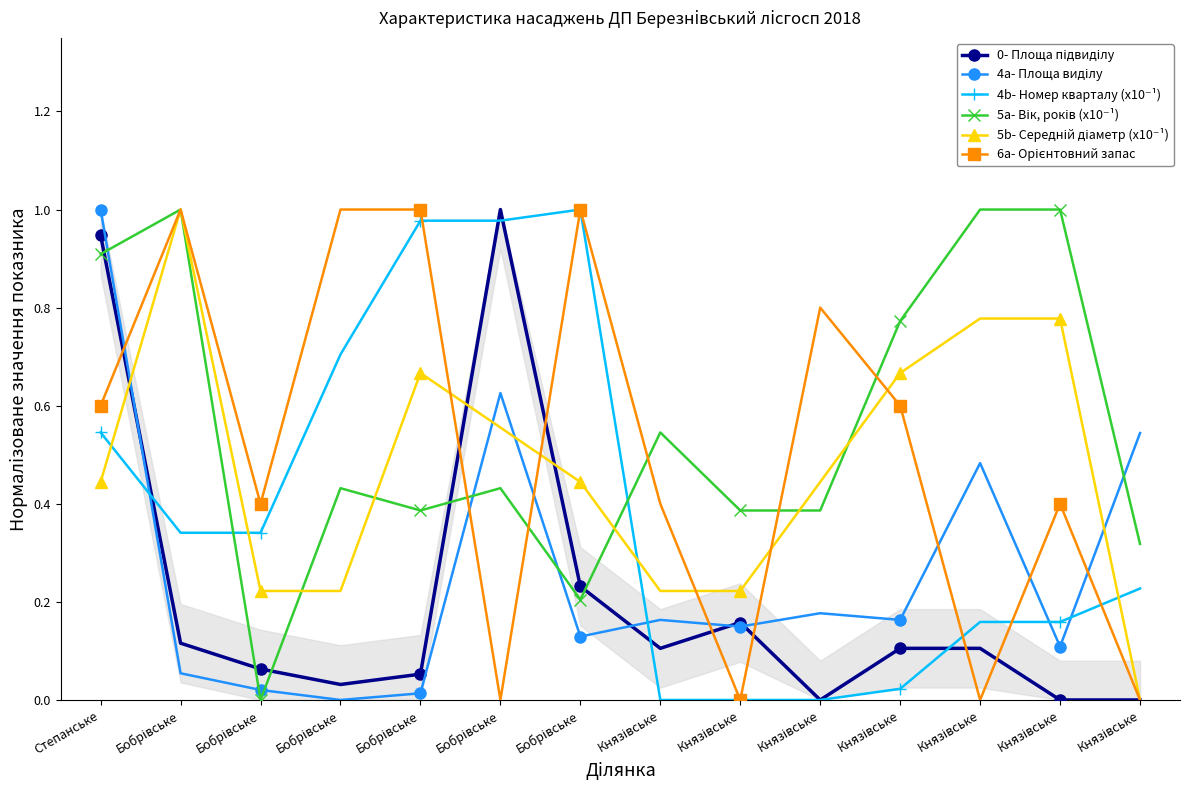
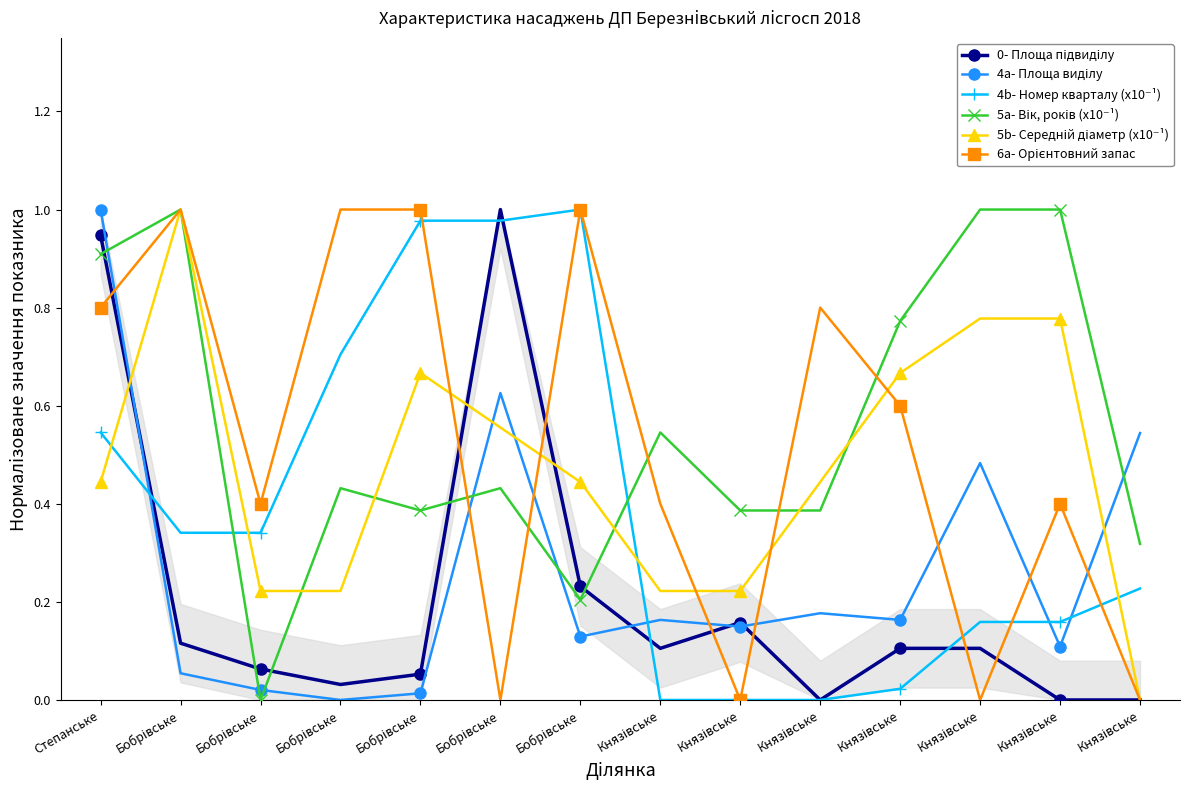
  {
    "0- Площа підвиділу": {
      "Степанське": 0.95
    },
    "5a- Вік, років (x10⁻¹)": {
      "Степанське": 0.91
    },
    "5b- Середній діаметр (x10⁻¹)": {
      "Степанське": 0.44
    },
    "6a- Орієнтовний запас": {
-     "Степанське": 0.60
+     "Степанське": 0.80
    }
  }
